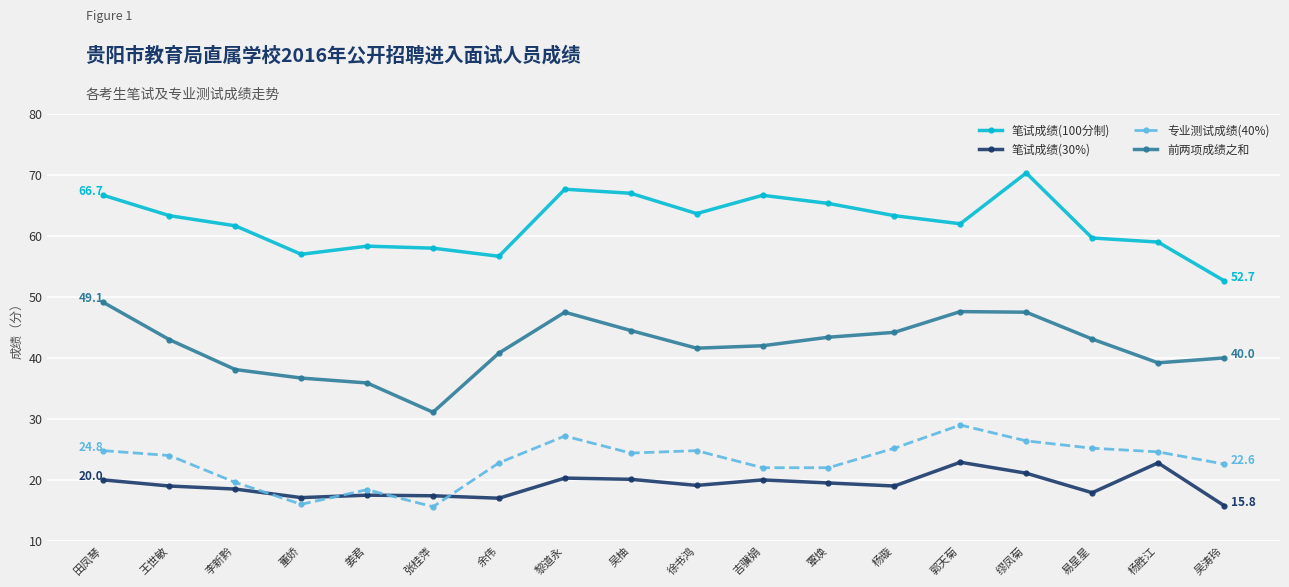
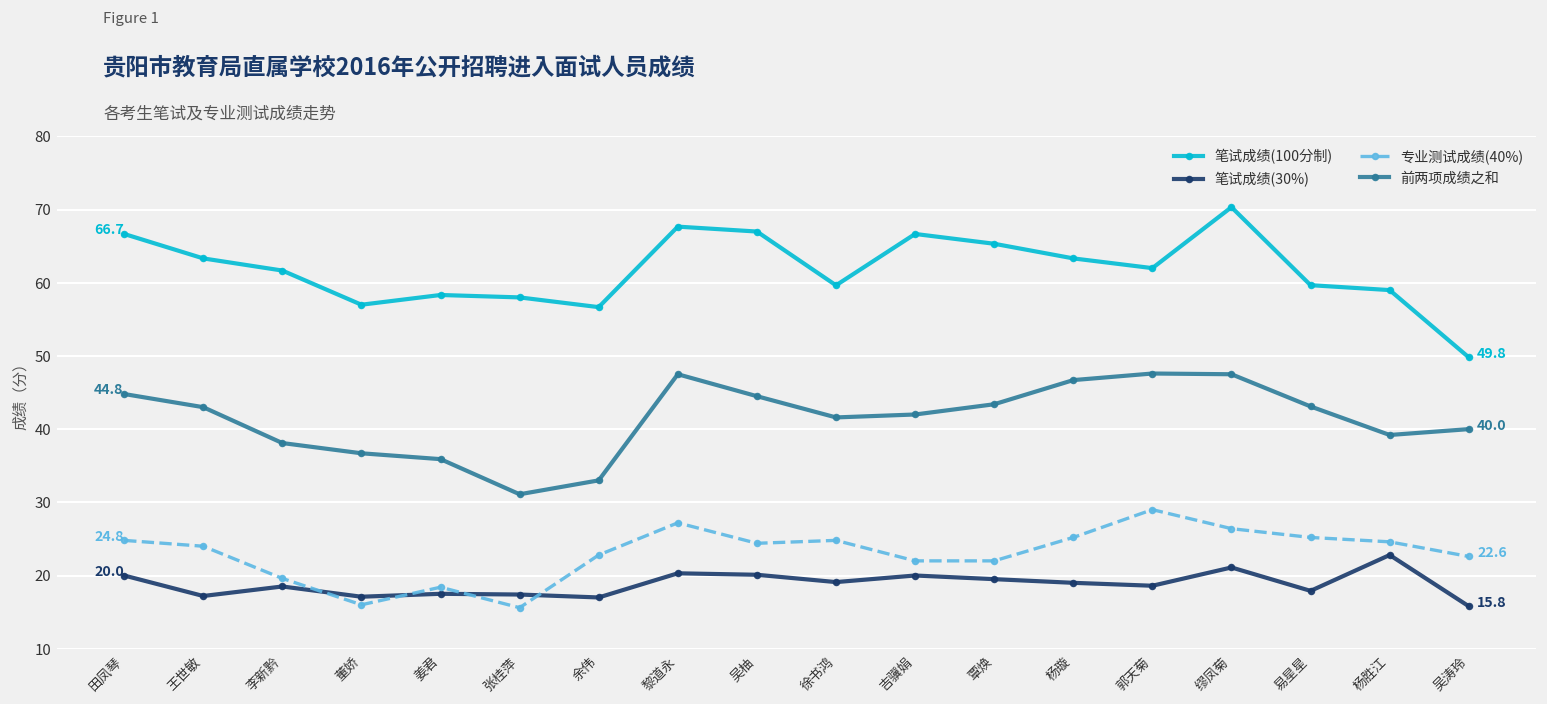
  {
    "笔试成绩(100分制)": {
      "田凤琴": 66.7,
-     "徐书鸿": 64,
-     "吴涛玲": 52.7
+     "徐书鸿": 60,
+     "吴涛玲": 49.8
    },
    "笔试成绩(30%)": {
-     "王世敏": 19,
+     "王世敏": 17,
      "李新黔": 19,
      "董娇": 17,
      "姜君": 18,
      "张桂萍": 17,
      "余伟": 17,
      "黎道永": 20,
      "吴柚": 20,
      "徐书鸿": 19,
      "吉骥娟": 20,
      "覃焕": 20,
      "杨璇": 19,
-     "郭天菊": 23,
+     "郭天菊": 19,
      "缪凤菊": 21,
      "易星星": 18,
      "杨胜江": 23
    },
    "专业测试成绩(40%)": {
      "田凤琴": 24.8,
      "吴涛玲": 22.6
    },
    "前两项成绩之和": {
-     "田凤琴": 49.1,
-     "余伟": 41,
-     "杨璇": 44,
+     "田凤琴": 44.8,
+     "余伟": 33,
+     "杨璇": 47,
      "吴涛玲": 40.0
    }
  }
